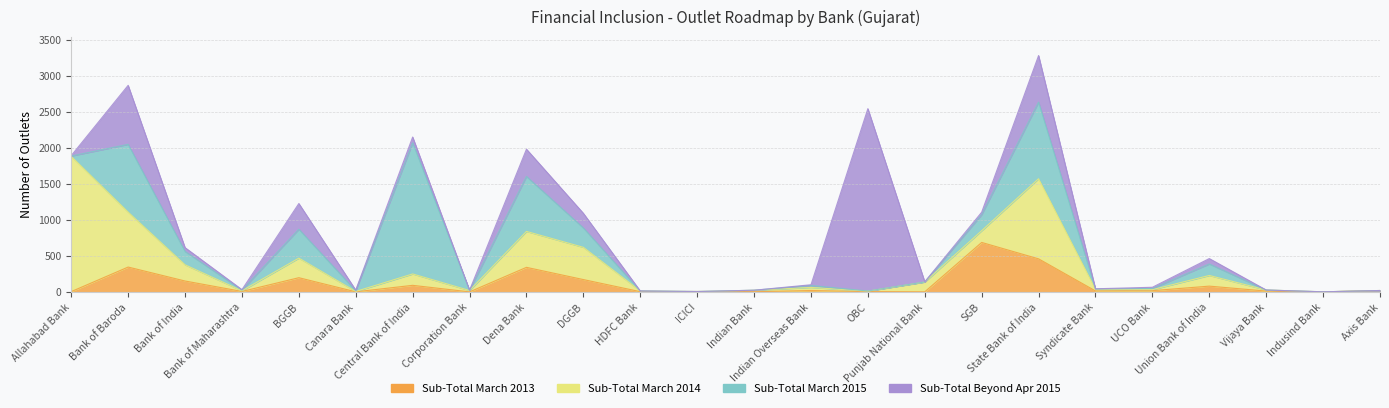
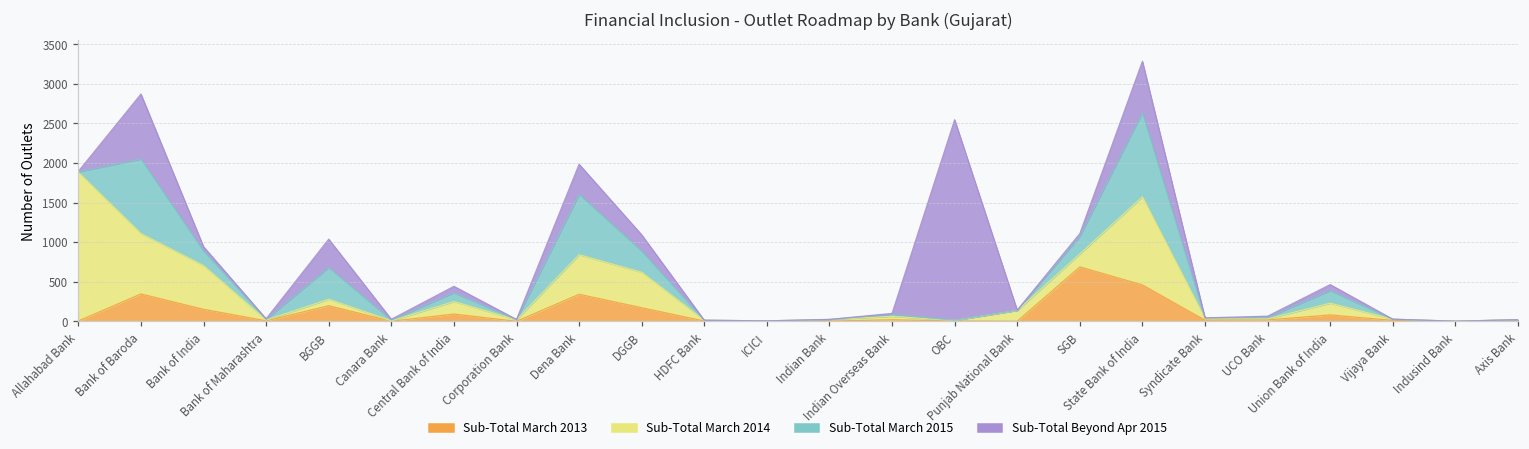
  {
    "Sub-Total March 2013": {
      "Allahabad Bank": 0,
      "Bank of Baroda": 300,
      "Bank of India": 200,
      "BGGB": 200,
      "Central Bank of India": 100,
      "Dena Bank": 300,
      "DGGB": 200,
      "Indian Overseas Bank": 0,
      "Punjab National Bank": 0,
      "SGB": 700,
      "State Bank of India": 500,
      "Union Bank of India": 100
    },
    "Sub-Total March 2014": {
      "Bank of Baroda": 800,
-     "Bank of India": 200,
-     "BGGB": 300,
+     "Bank of India": 600,
+     "BGGB": 100,
      "Central Bank of India": 200,
      "Dena Bank": 500,
      "DGGB": 400,
      "SGB": 200,
      "State Bank of India": 1100,
      "Union Bank of India": 100
    },
    "Sub-Total March 2015": {
      "Bank of Baroda": 900,
      "Bank of India": 200,
      "BGGB": 400,
-     "Central Bank of India": 1800,
+     "Central Bank of India": 100,
      "Dena Bank": 800,
      "DGGB": 300,
      "State Bank of India": 1100,
      "Union Bank of India": 200
    },
    "Sub-Total Beyond Apr 2015": {
      "Bank of Baroda": 800,
      "Bank of India": 100,
      "BGGB": 400,
      "Central Bank of India": 100,
      "Dena Bank": 400,
      "DGGB": 200,
      "OBC": 2500,
      "State Bank of India": 600,
      "Union Bank of India": 100
    }
  }
